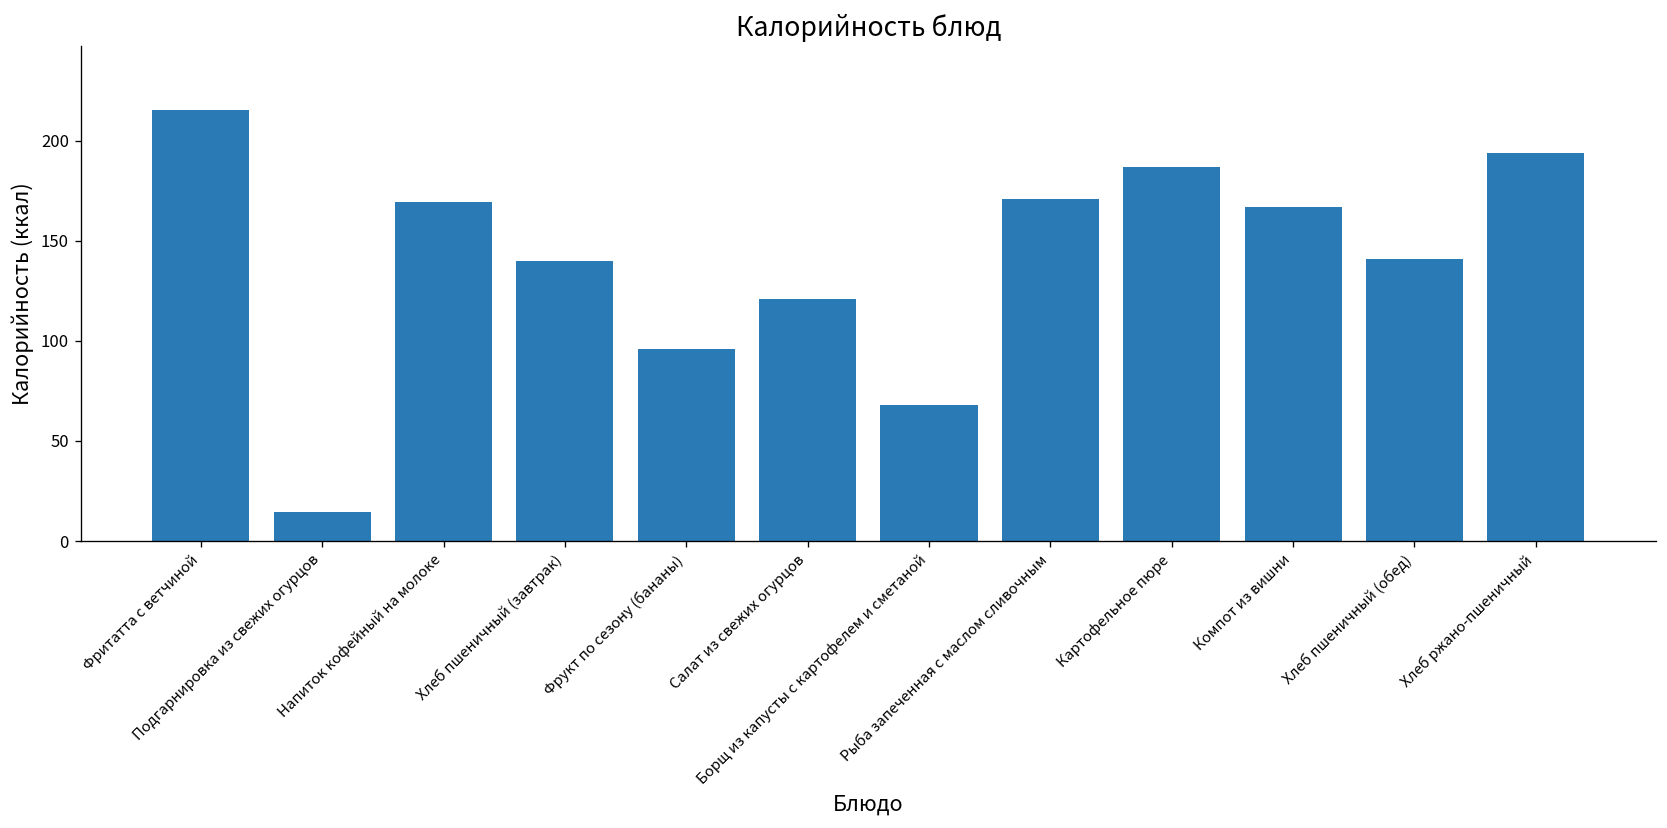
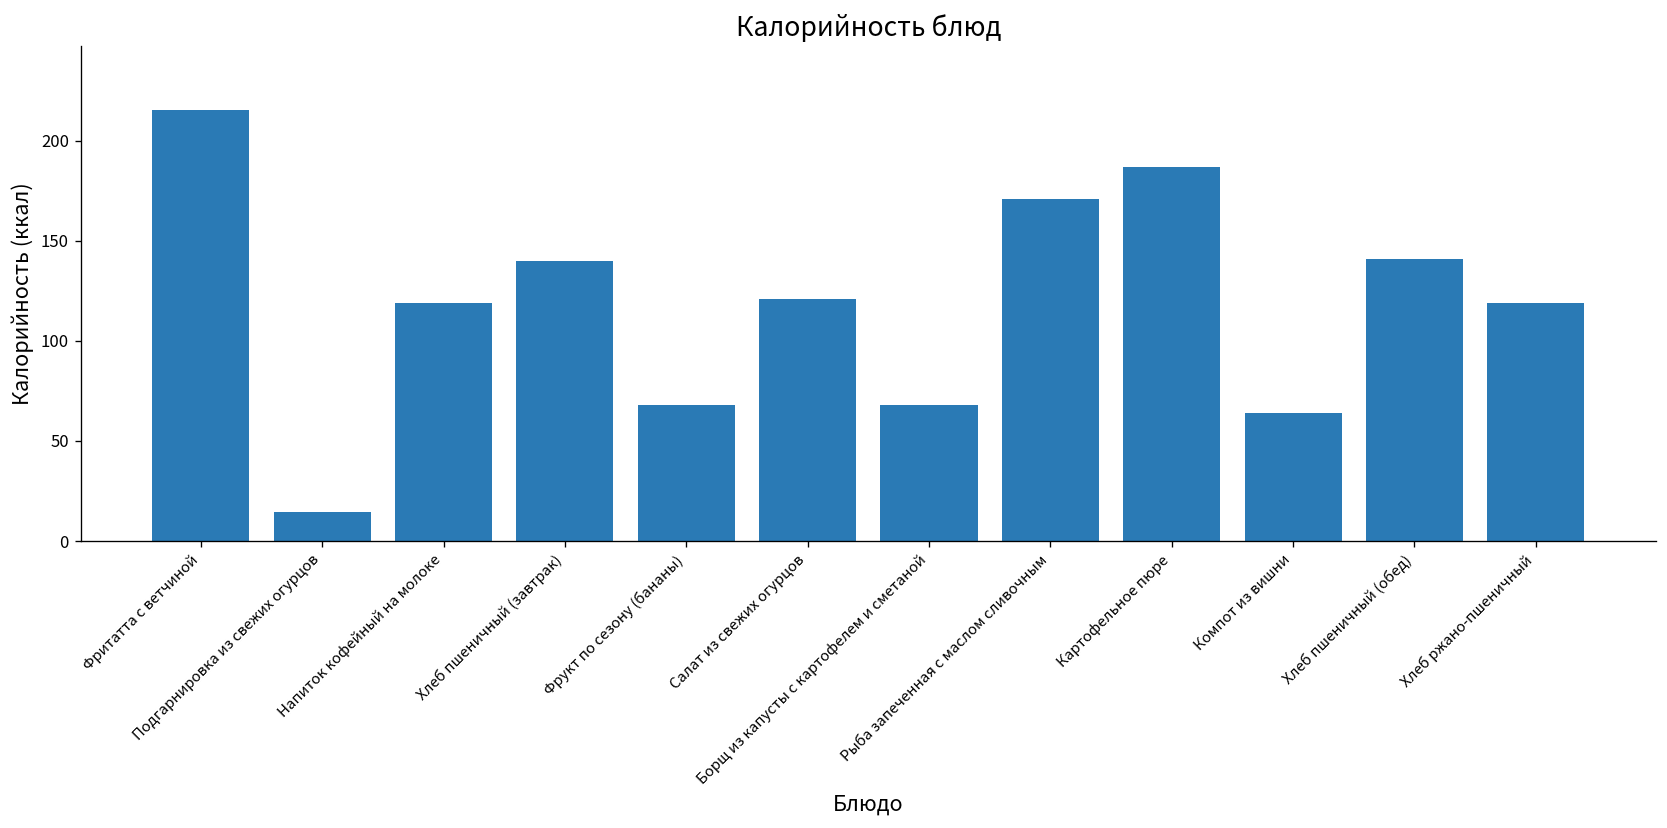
  {
    "Фритатта с ветчиной": 215,
    "Подгарнировка из свежих огурцов": 15,
-   "Напиток кофейный на молоке": 170,
+   "Напиток кофейный на молоке": 119,
    "Хлеб пшеничный (завтрак)": 140,
-   "Фрукт по сезону (бананы)": 96,
+   "Фрукт по сезону (бананы)": 68,
    "Салат из свежих огурцов": 121,
    "Борщ из капусты с картофелем и сметаной": 68,
    "Рыба запеченная с маслом сливочным": 171,
    "Картофельное пюре": 187,
-   "Компот из вишни": 167,
+   "Компот из вишни": 64,
    "Хлеб пшеничный (обед)": 141,
-   "Хлеб ржано-пшеничный": 194
+   "Хлеб ржано-пшеничный": 119
  }
